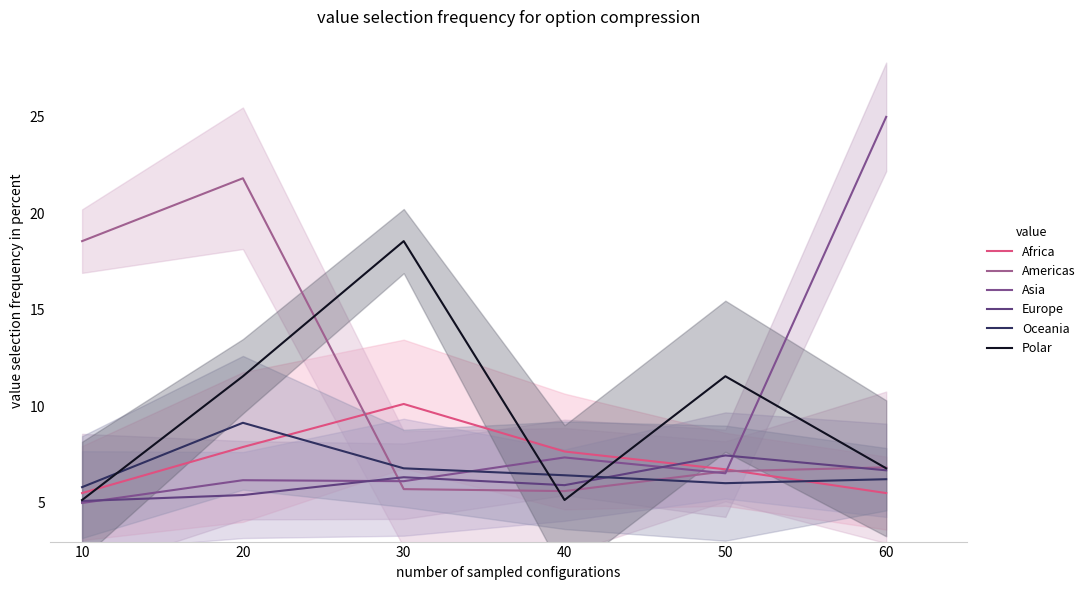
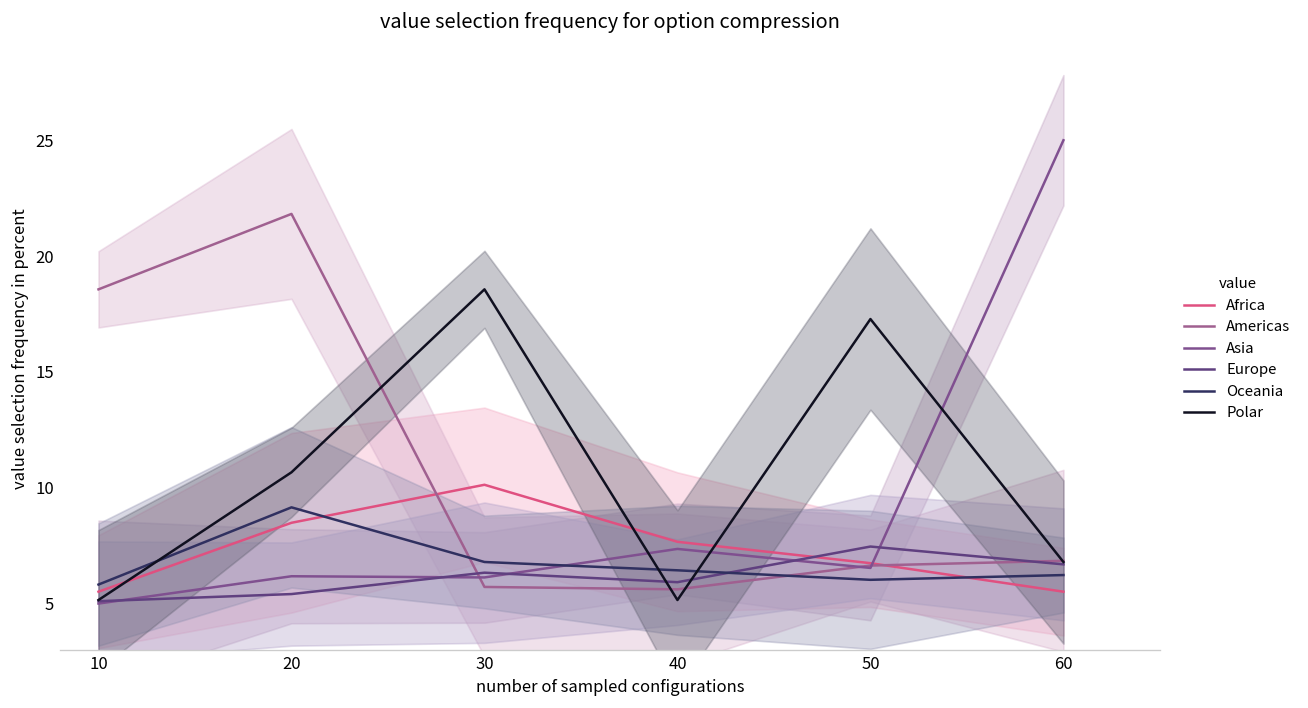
  {
    "Africa": {
      "10": 5.5,
-     "20": 7.9,
+     "20": 8.5,
      "30": 10.1,
      "60": 5.5
    },
    "Polar": {
-     "20": 11.6,
+     "20": 10.7,
      "30": 18.6,
      "40": 5.2,
-     "50": 11.6
+     "50": 17.3
    }
  }
